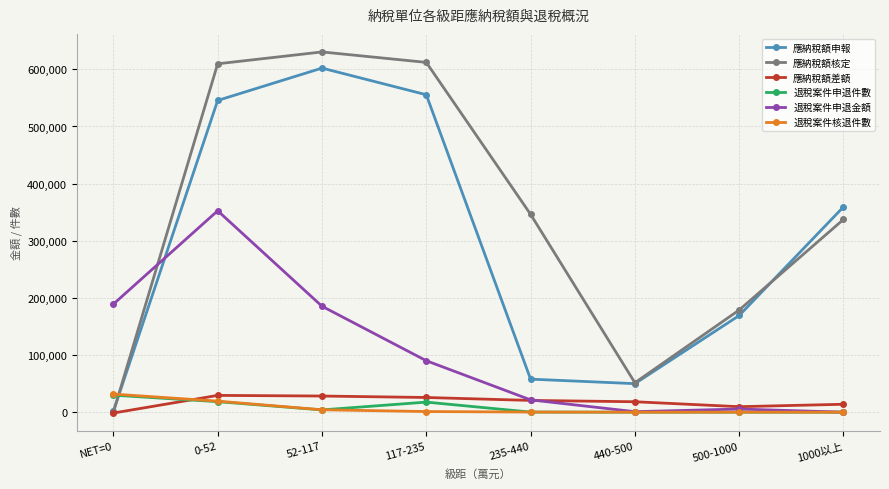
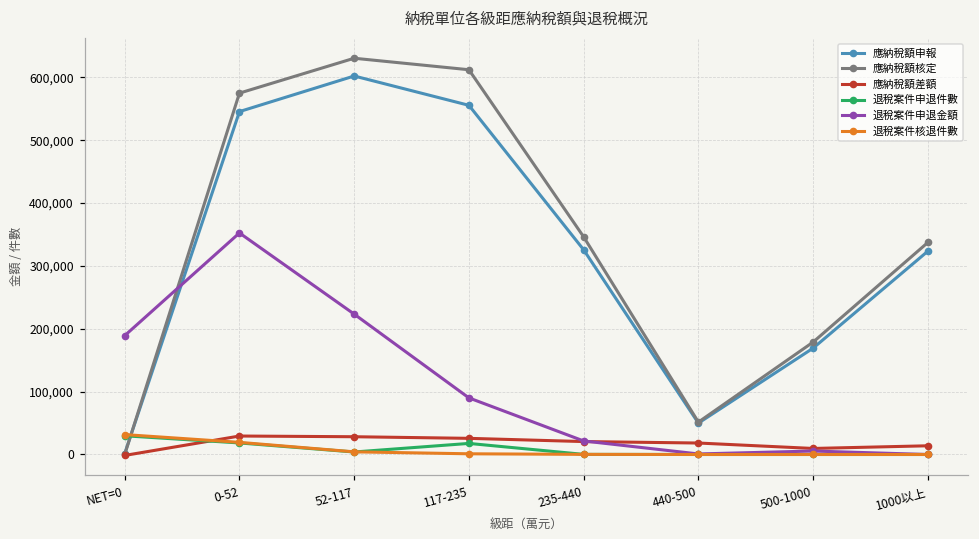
  {
    "應納稅額申報": {
      "0-52": "550,000",
      "52-117": "600,000",
      "117-235": "560,000",
-     "235-440": "60,000",
+     "235-440": "330,000",
      "500-1000": "170,000",
-     "1000以上": "360,000"
+     "1000以上": "320,000"
    },
    "應納稅額核定": {
-     "0-52": "610,000",
+     "0-52": "570,000",
      "52-117": "630,000",
      "117-235": "610,000",
      "235-440": "350,000",
      "500-1000": "180,000",
      "1000以上": "340,000"
    },
    "應納稅額差額": {
      "0-52": "30,000",
      "52-117": "30,000",
      "117-235": "30,000",
      "440-500": "20,000",
      "1000以上": "10,000"
    },
    "退稅案件申退件數": {
      "117-235": "20,000"
    },
    "退稅案件申退金額": {
      "NET=0": "190,000",
      "0-52": "350,000",
-     "52-117": "190,000",
+     "52-117": "220,000",
      "117-235": "90,000"
    },
    "退稅案件核退件數": {
      "117-235": "0"
    }
  }
